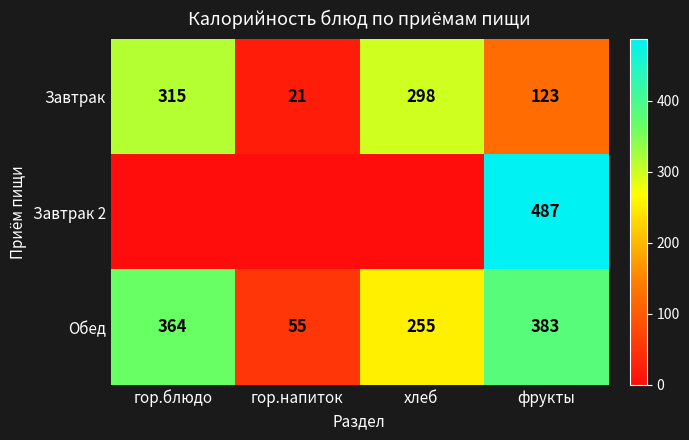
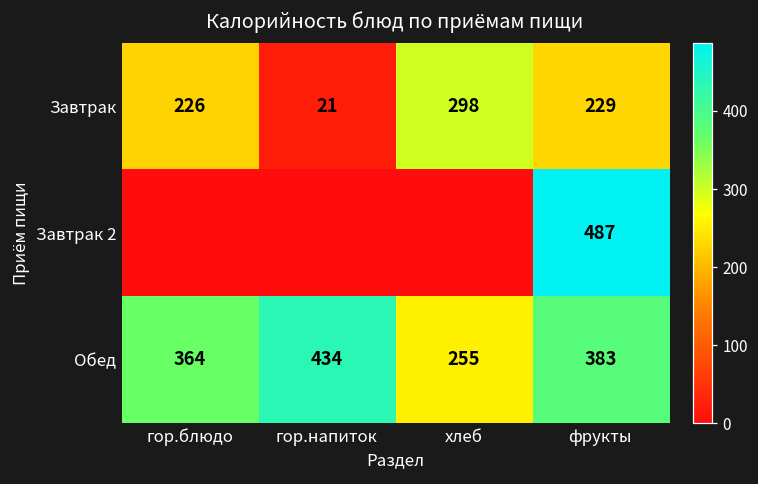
  {
    "Завтрак": {
-     "гор.блюдо": 315,
+     "гор.блюдо": 226,
      "гор.напиток": 21,
      "хлеб": 298,
-     "фрукты": 123
+     "фрукты": 229
    },
    "Завтрак 2": {
      "фрукты": 487
    },
    "Обед": {
      "гор.блюдо": 364,
-     "гор.напиток": 55,
+     "гор.напиток": 434,
      "хлеб": 255,
      "фрукты": 383
    }
  }
